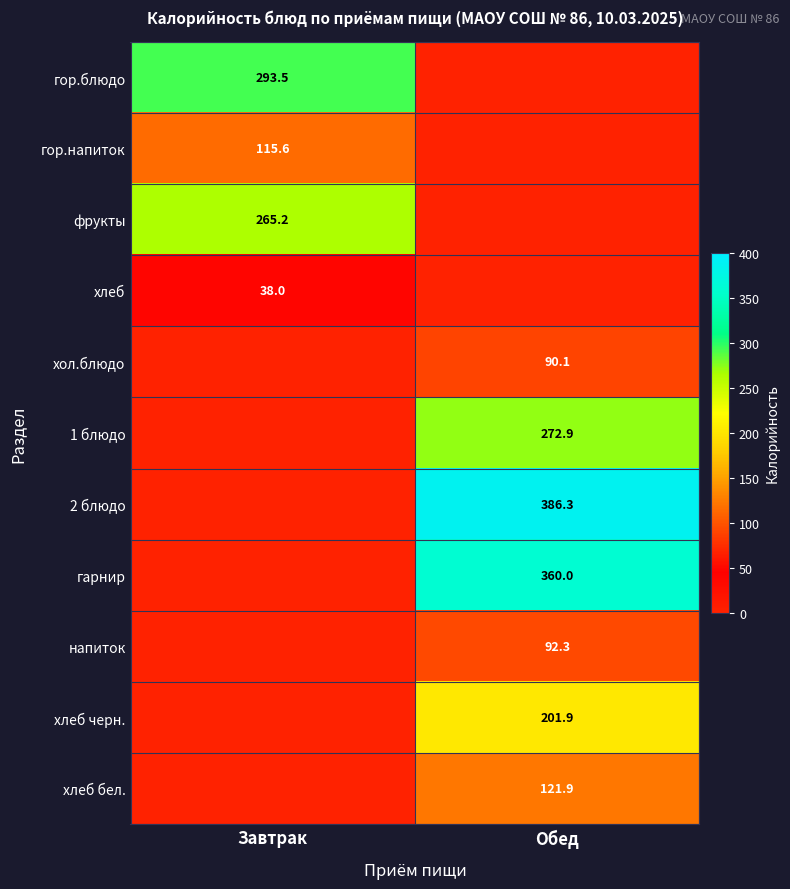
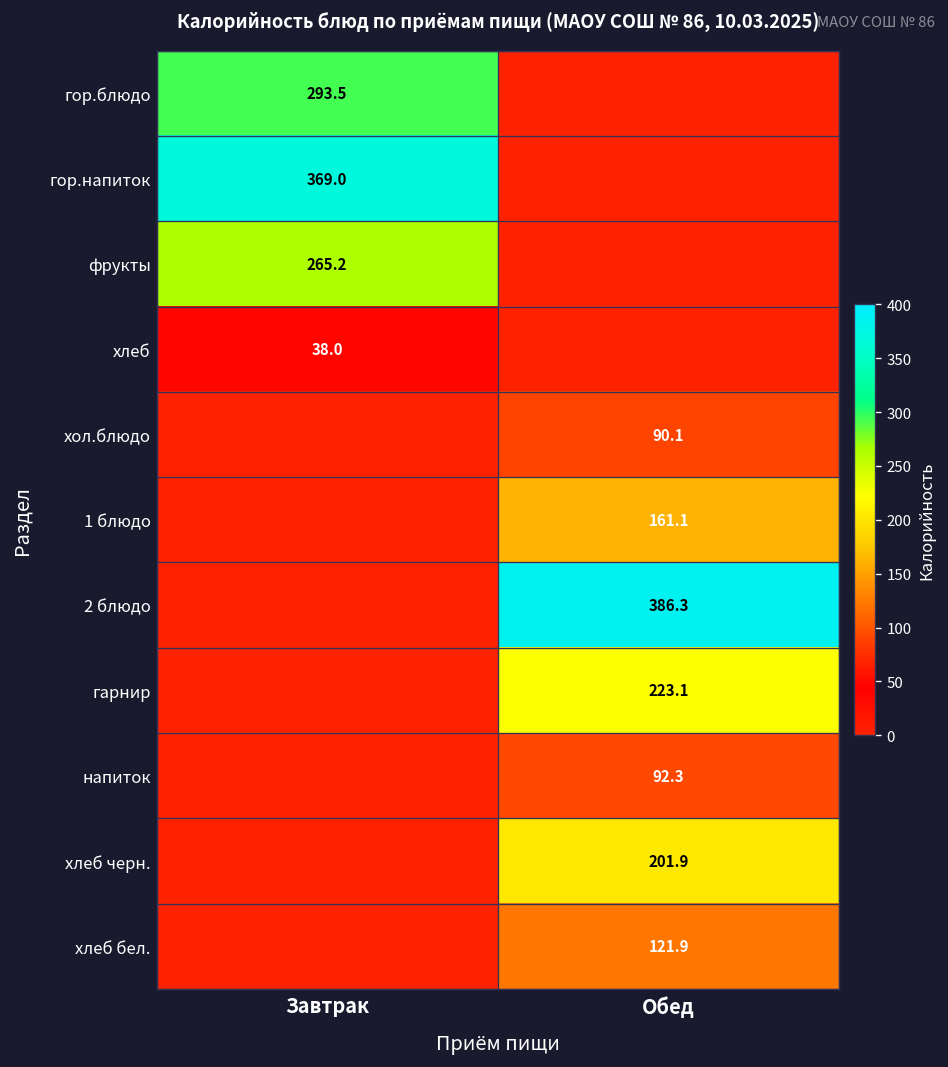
  {
    "гор.блюдо": {
      "Завтрак": 293.5
    },
    "гор.напиток": {
-     "Завтрак": 115.6
+     "Завтрак": 369.0
    },
    "фрукты": {
      "Завтрак": 265.2
    },
    "хлеб": {
      "Завтрак": 38.0
    },
    "хол.блюдо": {
      "Обед": 90.1
    },
    "1 блюдо": {
-     "Обед": 272.9
+     "Обед": 161.1
    },
    "2 блюдо": {
      "Обед": 386.3
    },
    "гарнир": {
-     "Обед": 360.0
+     "Обед": 223.1
    },
    "напиток": {
      "Обед": 92.3
    },
    "хлеб черн.": {
      "Обед": 201.9
    },
    "хлеб бел.": {
      "Обед": 121.9
    }
  }
